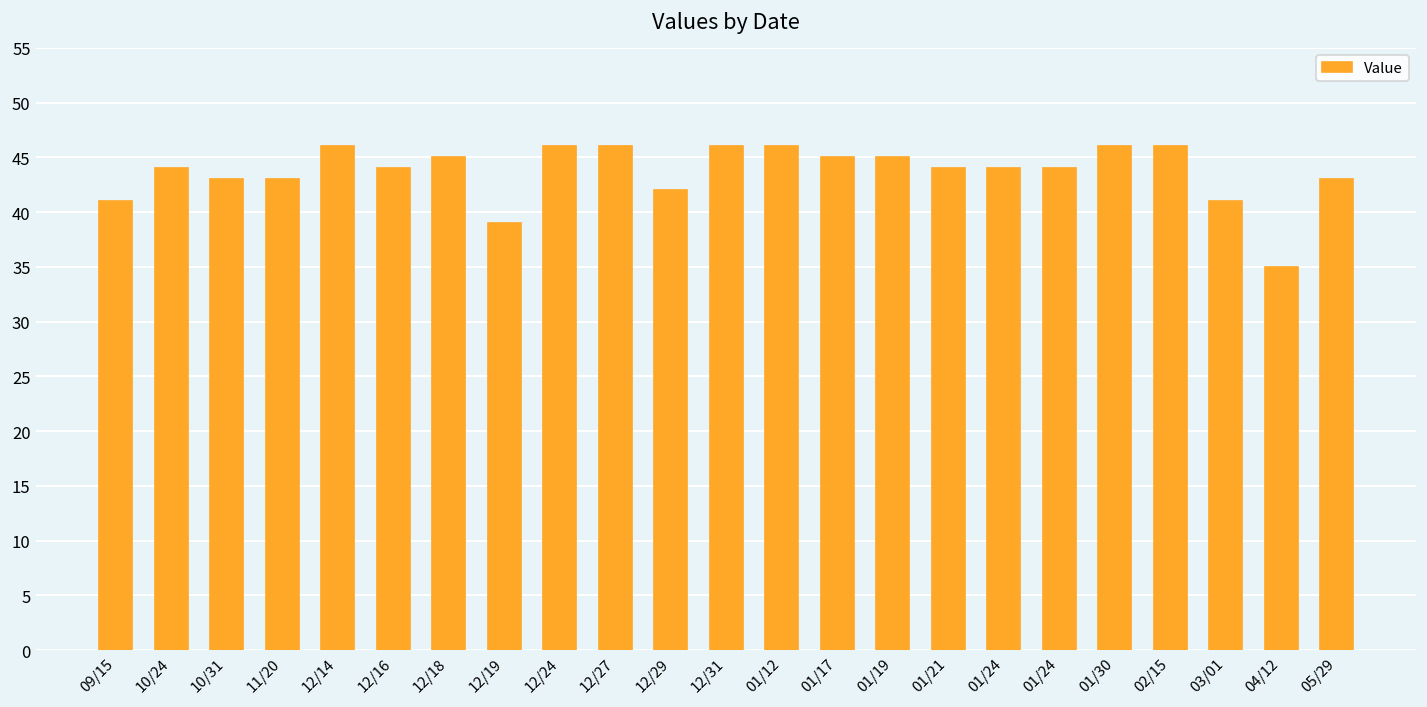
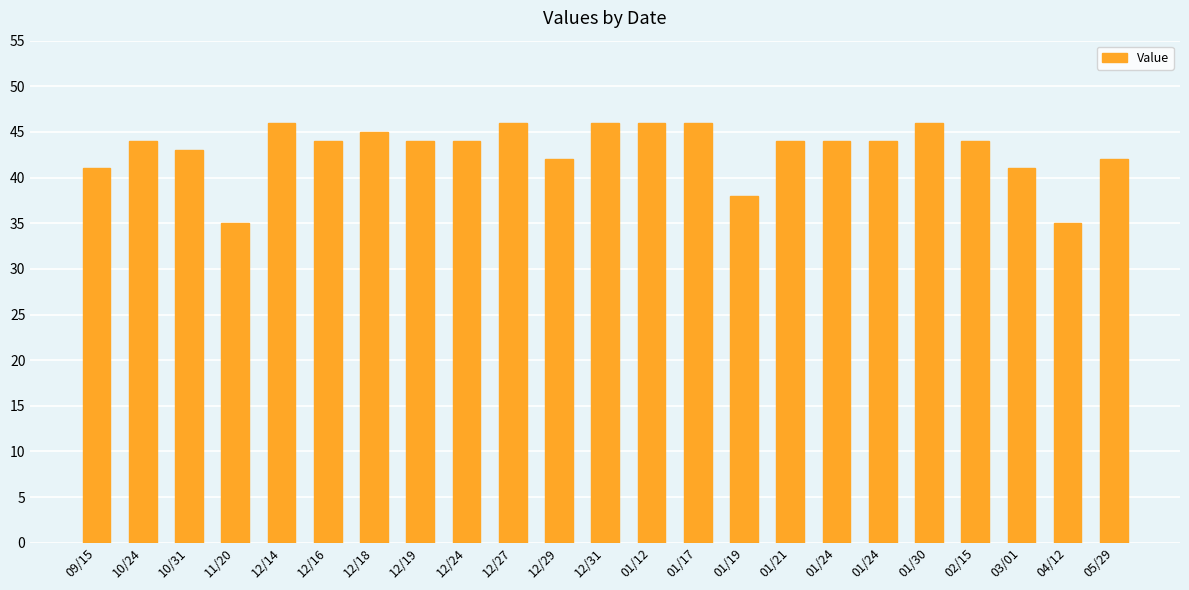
  {
    "09/15": 41,
    "10/24": 44,
    "10/31": 43,
-   "11/20": 43,
+   "11/20": 35,
    "12/14": 46,
    "12/16": 44,
    "12/18": 45,
-   "12/19": 39,
-   "12/24": 46,
+   "12/19": 44,
+   "12/24": 44,
    "12/27": 46,
    "12/29": 42,
    "12/31": 46,
    "01/12": 46,
-   "01/17": 45,
-   "01/19": 45,
+   "01/17": 46,
+   "01/19": 38,
    "01/21": 44,
    "01/30": 46,
-   "02/15": 46,
+   "02/15": 44,
    "03/01": 41,
    "04/12": 35,
-   "05/29": 43
+   "05/29": 42
  }
